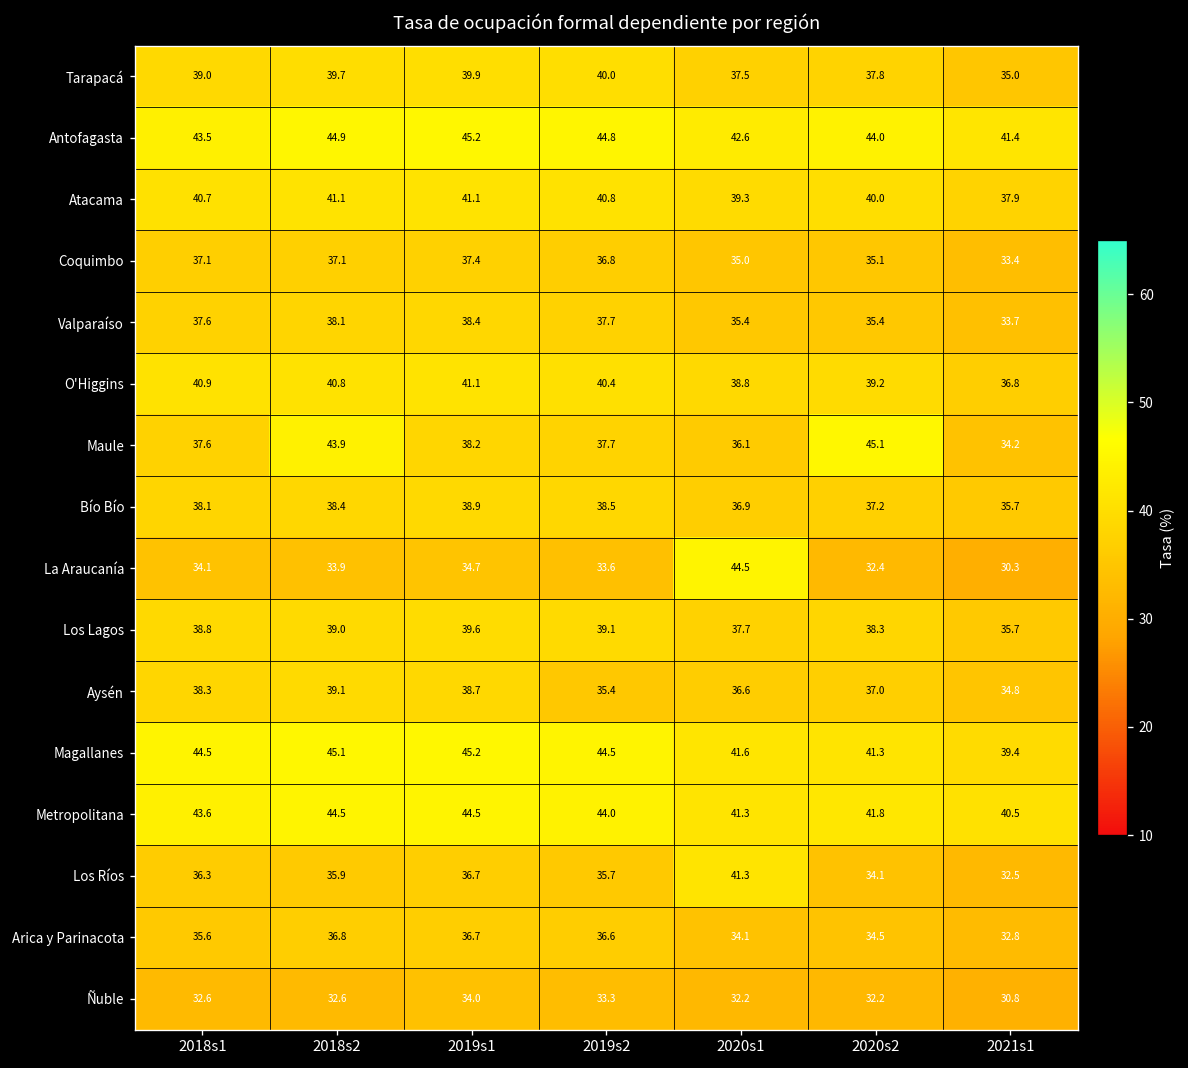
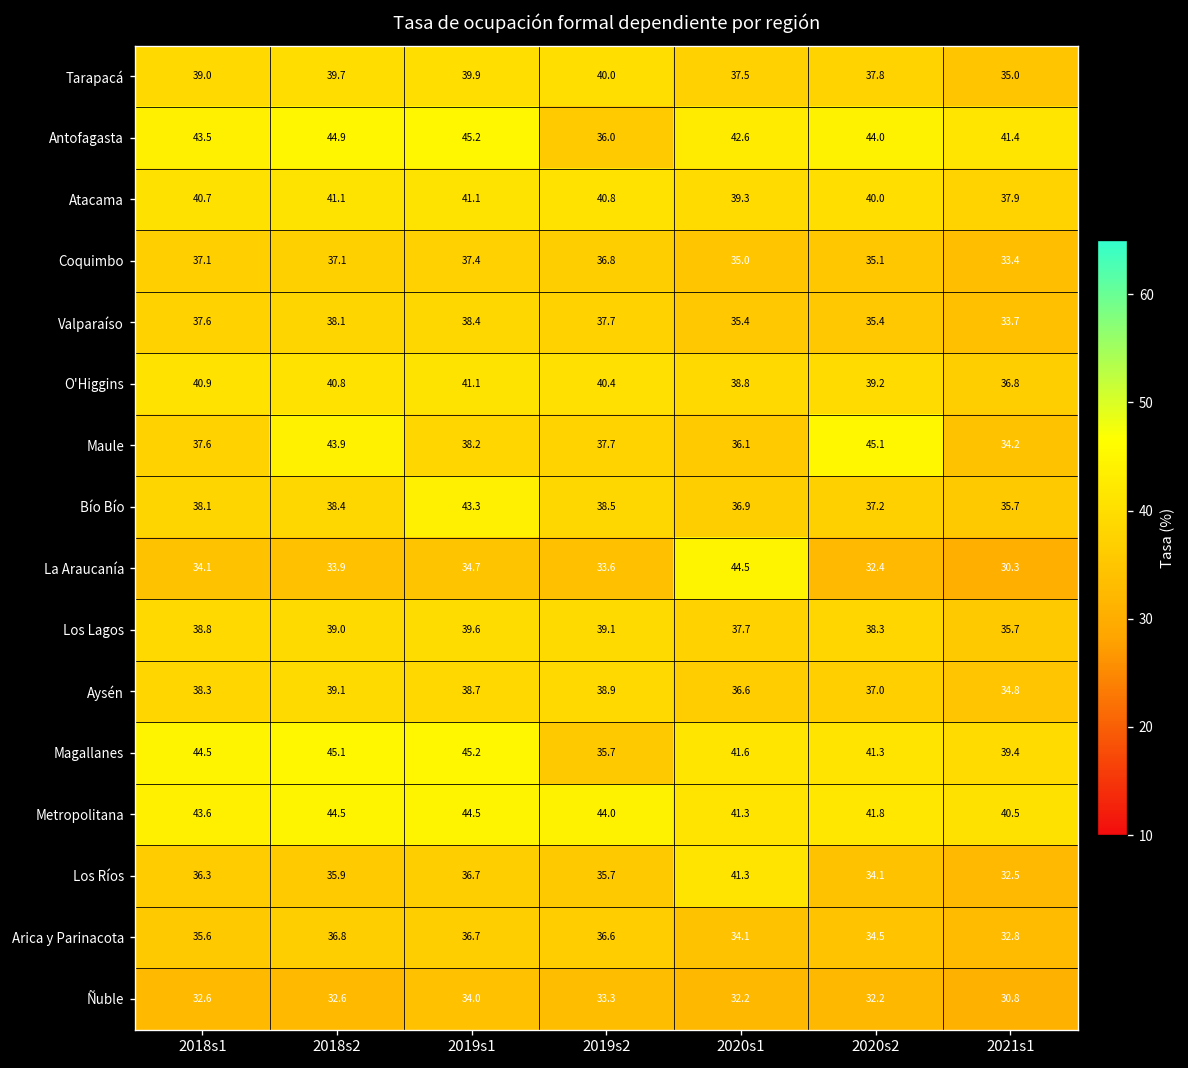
  {
    "Tarapacá": {
      "2018s1": 39.0,
      "2018s2": 39.7,
      "2019s1": 39.9,
      "2019s2": 40.0,
      "2020s1": 37.5,
      "2020s2": 37.8,
      "2021s1": 35.0
    },
    "Antofagasta": {
      "2018s1": 43.5,
      "2018s2": 44.9,
      "2019s1": 45.2,
-     "2019s2": 44.8,
+     "2019s2": 36.0,
      "2020s1": 42.6,
      "2020s2": 44.0,
      "2021s1": 41.4
    },
    "Atacama": {
      "2018s1": 40.7,
      "2018s2": 41.1,
      "2019s1": 41.1,
      "2019s2": 40.8,
      "2020s1": 39.3,
      "2020s2": 40.0,
      "2021s1": 37.9
    },
    "Coquimbo": {
      "2018s1": 37.1,
      "2018s2": 37.1,
      "2019s1": 37.4,
      "2019s2": 36.8,
      "2020s1": 35.0,
      "2020s2": 35.1,
      "2021s1": 33.4
    },
    "Valparaíso": {
      "2018s1": 37.6,
      "2018s2": 38.1,
      "2019s1": 38.4,
      "2019s2": 37.7,
      "2020s1": 35.4,
      "2020s2": 35.4,
      "2021s1": 33.7
    },
    "O'Higgins": {
      "2018s1": 40.9,
      "2018s2": 40.8,
      "2019s1": 41.1,
      "2019s2": 40.4,
      "2020s1": 38.8,
      "2020s2": 39.2,
      "2021s1": 36.8
    },
    "Maule": {
      "2018s1": 37.6,
      "2018s2": 43.9,
      "2019s1": 38.2,
      "2019s2": 37.7,
      "2020s1": 36.1,
      "2020s2": 45.1,
      "2021s1": 34.2
    },
    "Bío Bío": {
      "2018s1": 38.1,
      "2018s2": 38.4,
-     "2019s1": 38.9,
+     "2019s1": 43.3,
      "2019s2": 38.5,
      "2020s1": 36.9,
      "2020s2": 37.2,
      "2021s1": 35.7
    },
    "La Araucanía": {
      "2018s1": 34.1,
      "2018s2": 33.9,
      "2019s1": 34.7,
      "2019s2": 33.6,
      "2020s1": 44.5,
      "2020s2": 32.4,
      "2021s1": 30.3
    },
    "Los Lagos": {
      "2018s1": 38.8,
      "2018s2": 39.0,
      "2019s1": 39.6,
      "2019s2": 39.1,
      "2020s1": 37.7,
      "2020s2": 38.3,
      "2021s1": 35.7
    },
    "Aysén": {
      "2018s1": 38.3,
      "2018s2": 39.1,
      "2019s1": 38.7,
-     "2019s2": 35.4,
+     "2019s2": 38.9,
      "2020s1": 36.6,
      "2020s2": 37.0,
      "2021s1": 34.8
    },
    "Magallanes": {
      "2018s1": 44.5,
      "2018s2": 45.1,
      "2019s1": 45.2,
-     "2019s2": 44.5,
+     "2019s2": 35.7,
      "2020s1": 41.6,
      "2020s2": 41.3,
      "2021s1": 39.4
    },
    "Metropolitana": {
      "2018s1": 43.6,
      "2018s2": 44.5,
      "2019s1": 44.5,
      "2019s2": 44.0,
      "2020s1": 41.3,
      "2020s2": 41.8,
      "2021s1": 40.5
    },
    "Los Ríos": {
      "2018s1": 36.3,
      "2018s2": 35.9,
      "2019s1": 36.7,
      "2019s2": 35.7,
      "2020s1": 41.3,
      "2020s2": 34.1,
      "2021s1": 32.5
    },
    "Arica y Parinacota": {
      "2018s1": 35.6,
      "2018s2": 36.8,
      "2019s1": 36.7,
      "2019s2": 36.6,
      "2020s1": 34.1,
      "2020s2": 34.5,
      "2021s1": 32.8
    },
    "Ñuble": {
      "2018s1": 32.6,
      "2018s2": 32.6,
      "2019s1": 34.0,
      "2019s2": 33.3,
      "2020s1": 32.2,
      "2020s2": 32.2,
      "2021s1": 30.8
    }
  }
